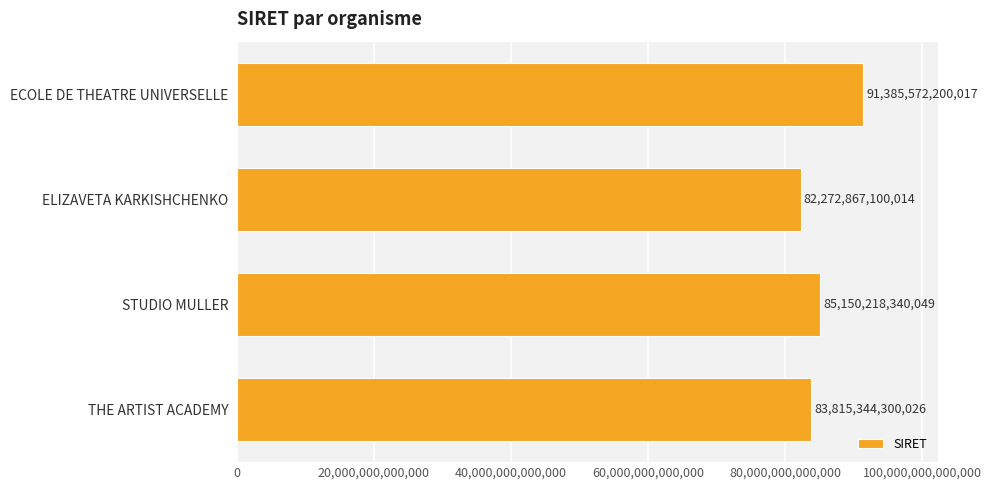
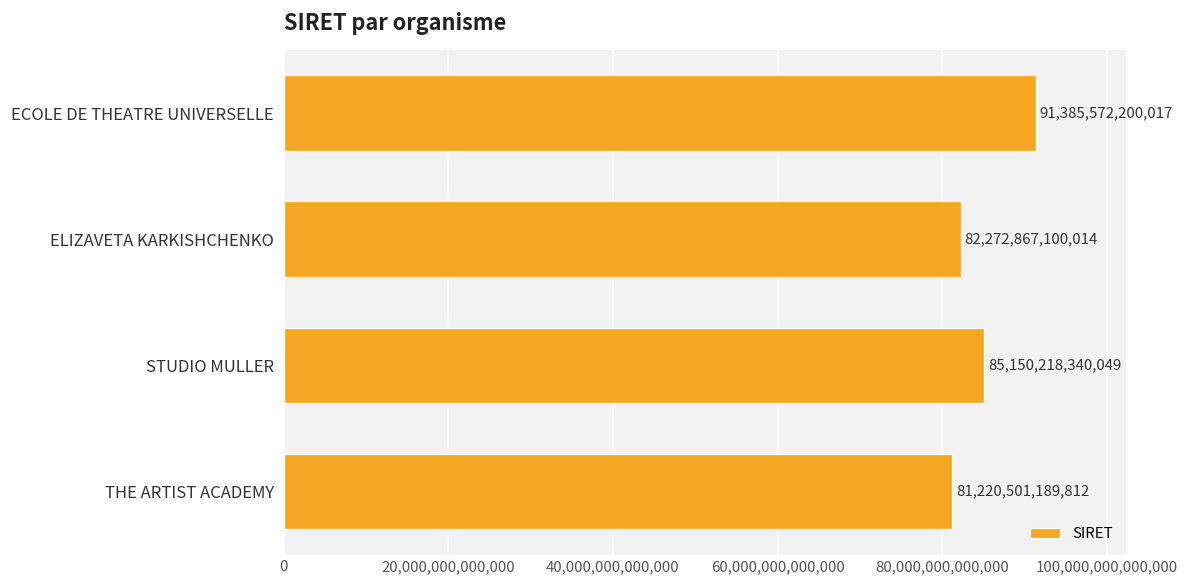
  {
    "ECOLE DE THEATRE UNIVERSELLE": "91,385,572,200,017",
    "ELIZAVETA KARKISHCHENKO": "82,272,867,100,014",
    "STUDIO MULLER": "85,150,218,340,049",
-   "THE ARTIST ACADEMY": "83,815,344,300,026"
+   "THE ARTIST ACADEMY": "81,220,501,189,812"
  }
